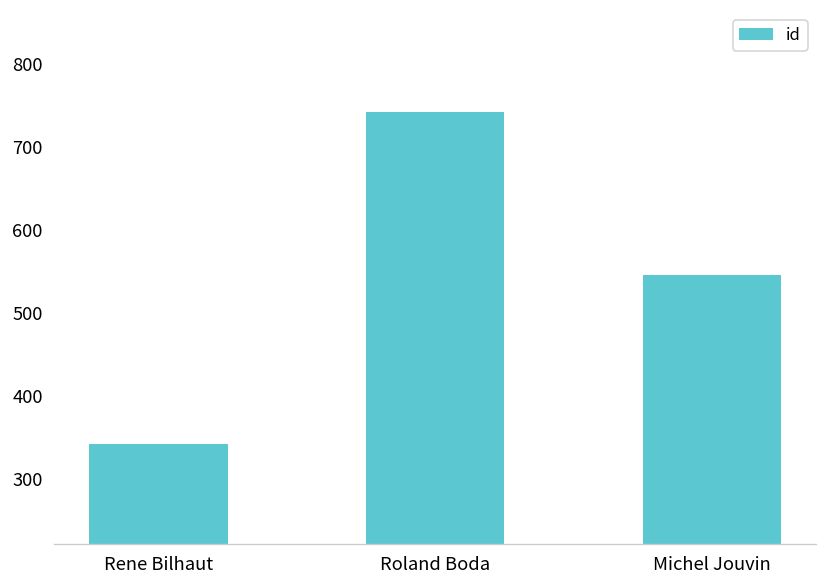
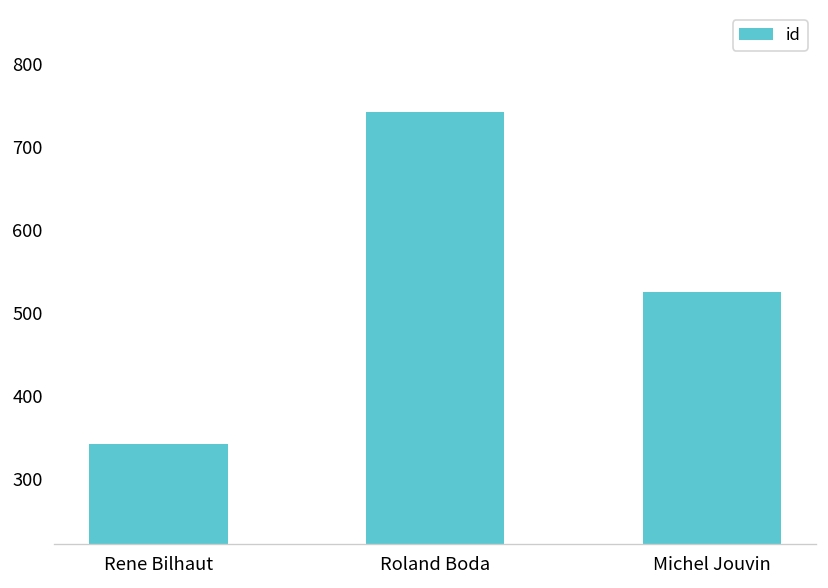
  {
    "Rene Bilhaut": 340,
    "Roland Boda": 740,
-   "Michel Jouvin": 550
+   "Michel Jouvin": 530
  }
